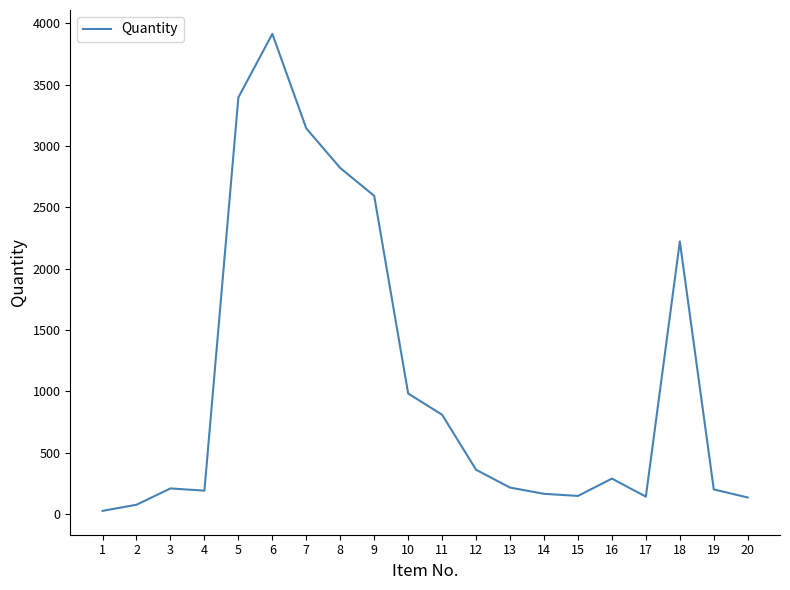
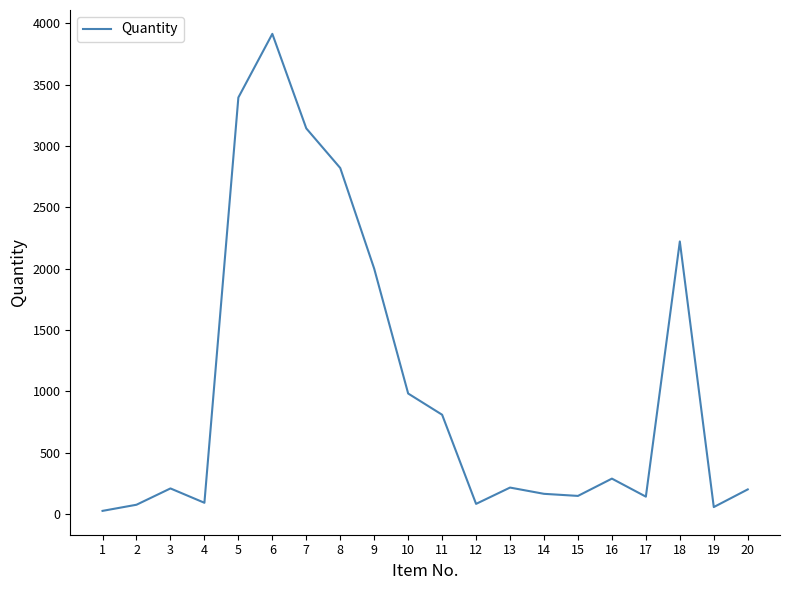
  {
    "1": 30,
    "2": 80,
    "3": 210,
-   "4": 190,
+   "4": 90,
    "5": 3400,
    "6": 3920,
    "7": 3140,
    "8": 2820,
-   "9": 2590,
+   "9": 2000,
    "10": 980,
    "11": 810,
-   "12": 360,
+   "12": 80,
    "13": 220,
    "14": 160,
    "15": 150,
    "16": 290,
    "17": 140,
    "18": 2220,
-   "19": 200,
-   "20": 130
+   "19": 60,
+   "20": 200
  }
